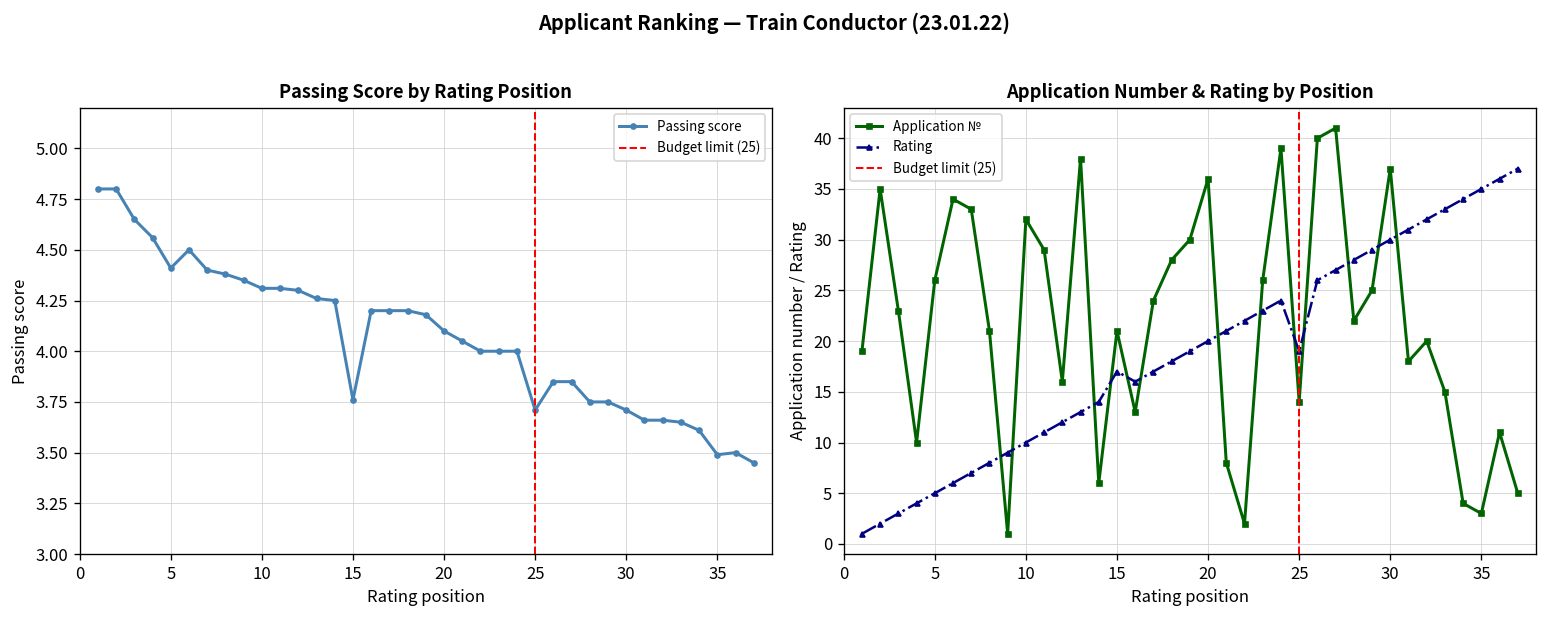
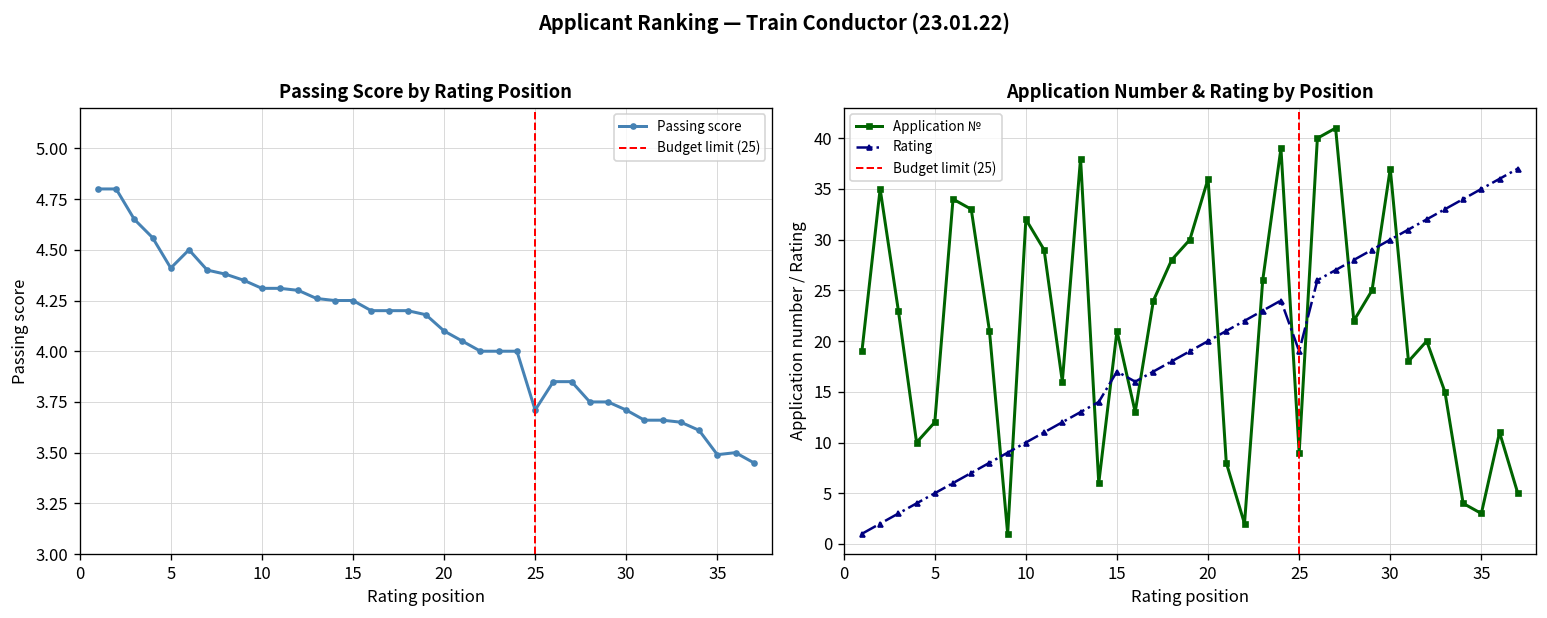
  {
    "Passing Score by Rating Position": {
      "5": 4.41,
      "10": 4.31,
-     "15": 3.76,
+     "15": 4.25,
      "20": 4.10,
      "25": 3.71,
      "30": 3.71,
      "35": 3.49
    },
    "Application Number & Rating by Position": {
      "Application №": {
-       "5": 26,
+       "5": 12,
        "10": 32,
        "15": 21,
        "20": 36,
-       "25": 14,
+       "25": 9,
        "30": 37,
        "35": 3
      },
      "Rating": {
        "5": 5,
        "10": 10,
        "15": 17,
        "20": 20,
        "25": 19,
        "30": 30,
        "35": 35
      }
    }
  }
